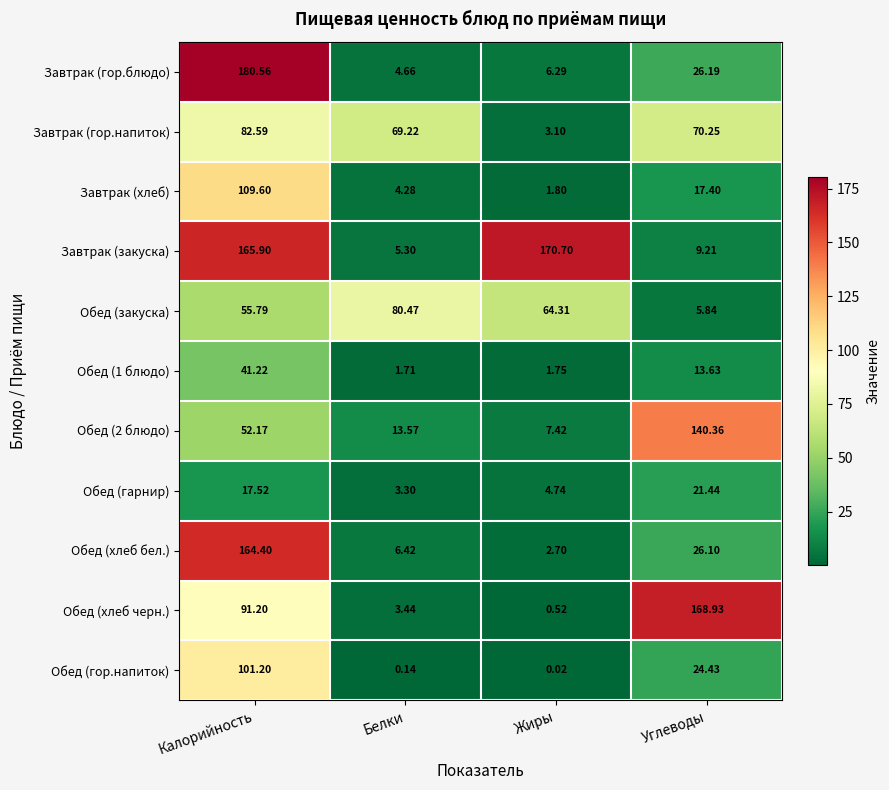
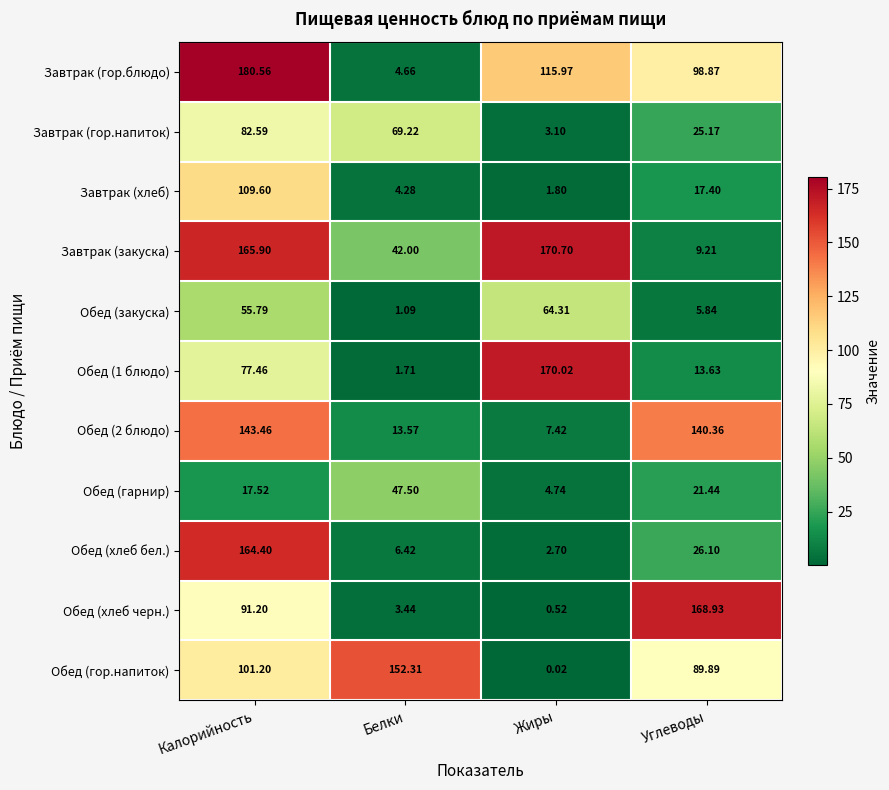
  {
    "Завтрак (гор.блюдо)": {
      "Калорийность": 180.56,
      "Белки": 4.66,
-     "Жиры": 6.29,
-     "Углеводы": 26.19
+     "Жиры": 115.97,
+     "Углеводы": 98.87
    },
    "Завтрак (гор.напиток)": {
      "Калорийность": 82.59,
      "Белки": 69.22,
      "Жиры": 3.10,
-     "Углеводы": 70.25
+     "Углеводы": 25.17
    },
    "Завтрак (хлеб)": {
      "Калорийность": 109.60,
      "Белки": 4.28,
      "Жиры": 1.80,
      "Углеводы": 17.40
    },
    "Завтрак (закуска)": {
      "Калорийность": 165.90,
-     "Белки": 5.30,
+     "Белки": 42.00,
      "Жиры": 170.70,
      "Углеводы": 9.21
    },
    "Обед (закуска)": {
      "Калорийность": 55.79,
-     "Белки": 80.47,
+     "Белки": 1.09,
      "Жиры": 64.31,
      "Углеводы": 5.84
    },
    "Обед (1 блюдо)": {
-     "Калорийность": 41.22,
+     "Калорийность": 77.46,
      "Белки": 1.71,
-     "Жиры": 1.75,
+     "Жиры": 170.02,
      "Углеводы": 13.63
    },
    "Обед (2 блюдо)": {
-     "Калорийность": 52.17,
+     "Калорийность": 143.46,
      "Белки": 13.57,
      "Жиры": 7.42,
      "Углеводы": 140.36
    },
    "Обед (гарнир)": {
      "Калорийность": 17.52,
-     "Белки": 3.30,
+     "Белки": 47.50,
      "Жиры": 4.74,
      "Углеводы": 21.44
    },
    "Обед (хлеб бел.)": {
      "Калорийность": 164.40,
      "Белки": 6.42,
      "Жиры": 2.70,
      "Углеводы": 26.10
    },
    "Обед (хлеб черн.)": {
      "Калорийность": 91.20,
      "Белки": 3.44,
      "Жиры": 0.52,
      "Углеводы": 168.93
    },
    "Обед (гор.напиток)": {
      "Калорийность": 101.20,
-     "Белки": 0.14,
+     "Белки": 152.31,
      "Жиры": 0.02,
-     "Углеводы": 24.43
+     "Углеводы": 89.89
    }
  }
